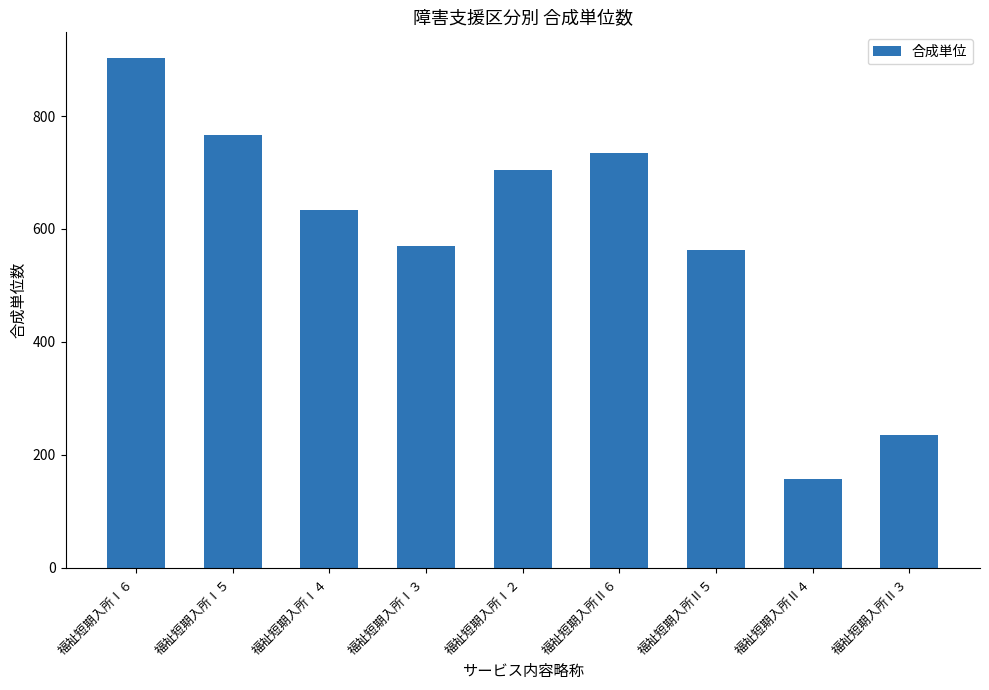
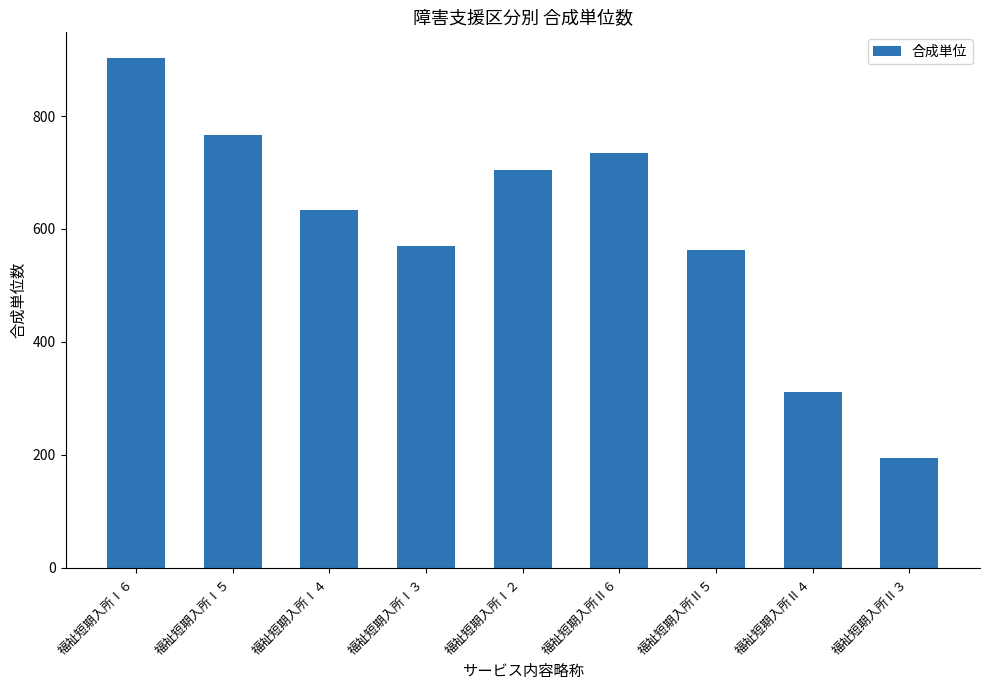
  {
    "福祉短期入所Ⅰ６": 900,
    "福祉短期入所Ⅰ５": 770,
    "福祉短期入所Ⅰ４": 630,
    "福祉短期入所Ⅰ３": 570,
    "福祉短期入所Ⅰ２": 710,
    "福祉短期入所Ⅱ６": 730,
    "福祉短期入所Ⅱ５": 560,
-   "福祉短期入所Ⅱ４": 160,
-   "福祉短期入所Ⅱ３": 240
+   "福祉短期入所Ⅱ４": 310,
+   "福祉短期入所Ⅱ３": 200
  }
